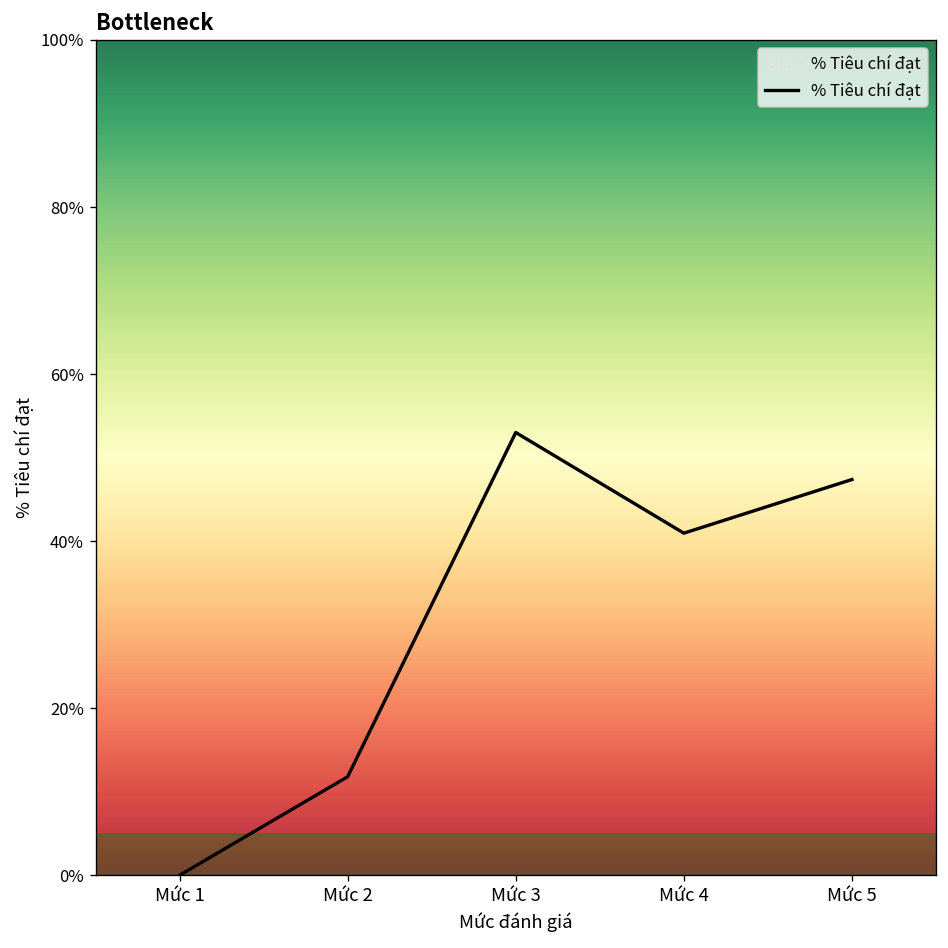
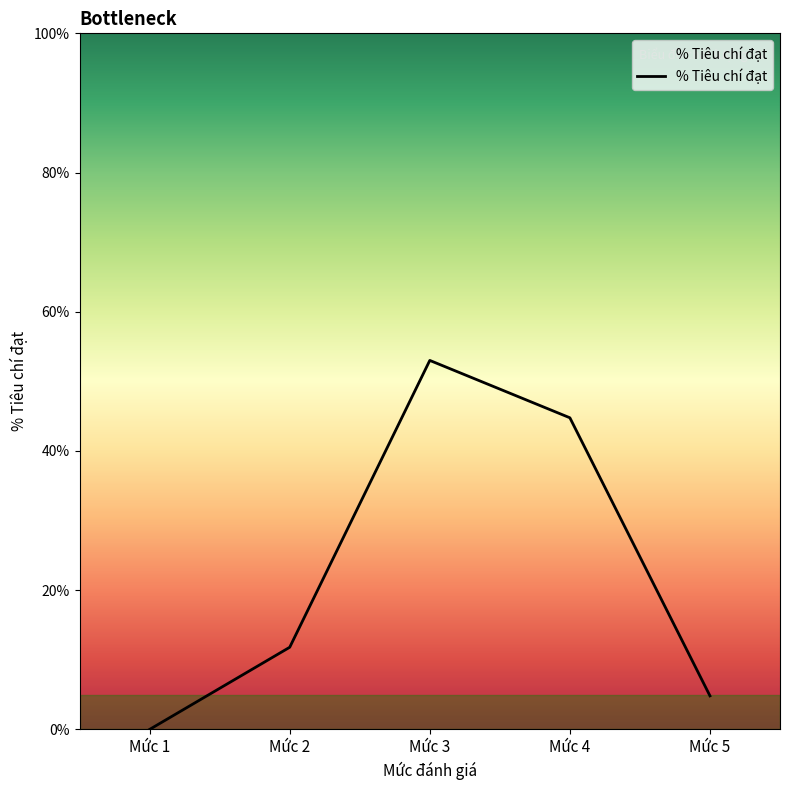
  {
    "Mức 1": "0%",
    "Mức 2": "12%",
    "Mức 3": "53%",
-   "Mức 4": "41%",
-   "Mức 5": "47%"
+   "Mức 4": "45%",
+   "Mức 5": "5%"
  }
